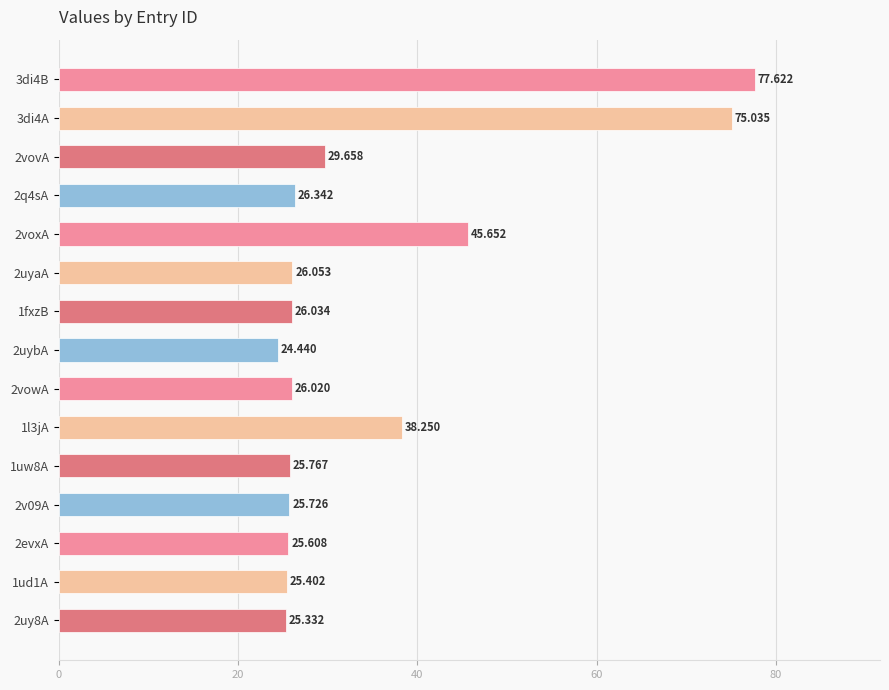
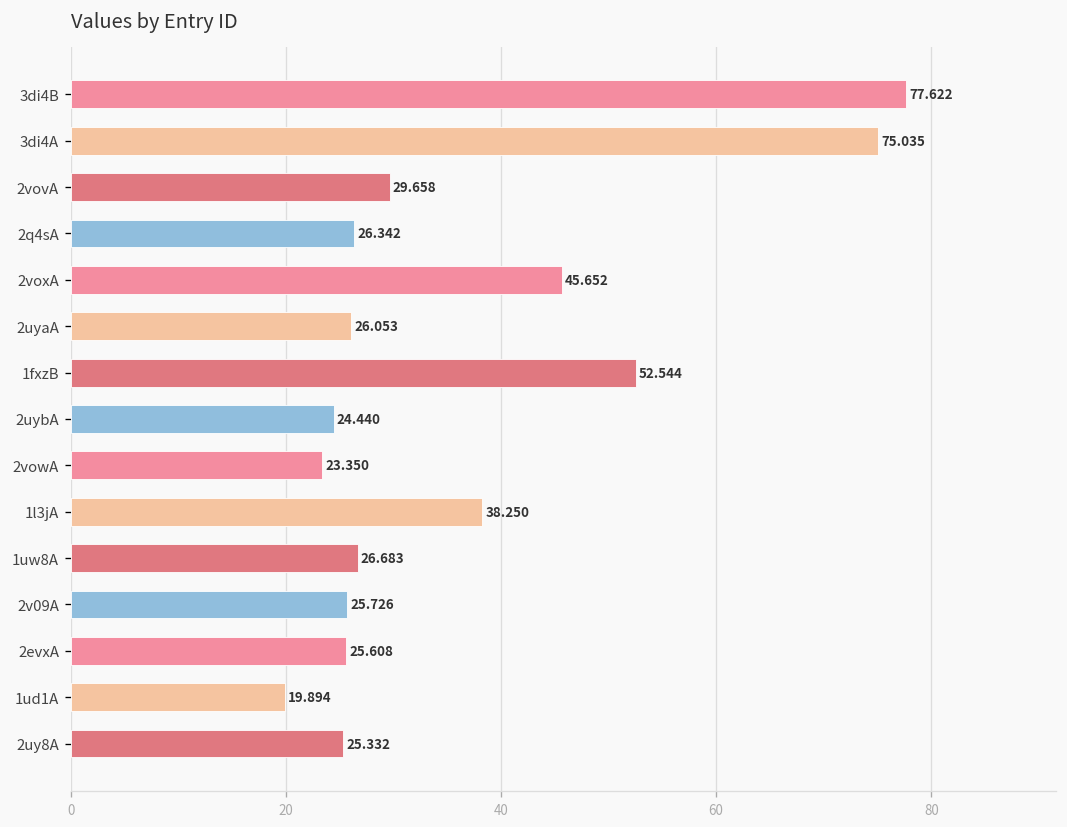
  {
    "3di4B": 77.622,
    "3di4A": 75.035,
    "2vovA": 29.658,
    "2q4sA": 26.342,
    "2voxA": 45.652,
    "2uyaA": 26.053,
-   "1fxzB": 26.034,
+   "1fxzB": 52.544,
    "2uybA": 24.440,
-   "2vowA": 26.020,
+   "2vowA": 23.350,
    "1l3jA": 38.250,
-   "1uw8A": 25.767,
+   "1uw8A": 26.683,
    "2v09A": 25.726,
    "2evxA": 25.608,
-   "1ud1A": 25.402,
+   "1ud1A": 19.894,
    "2uy8A": 25.332
  }
